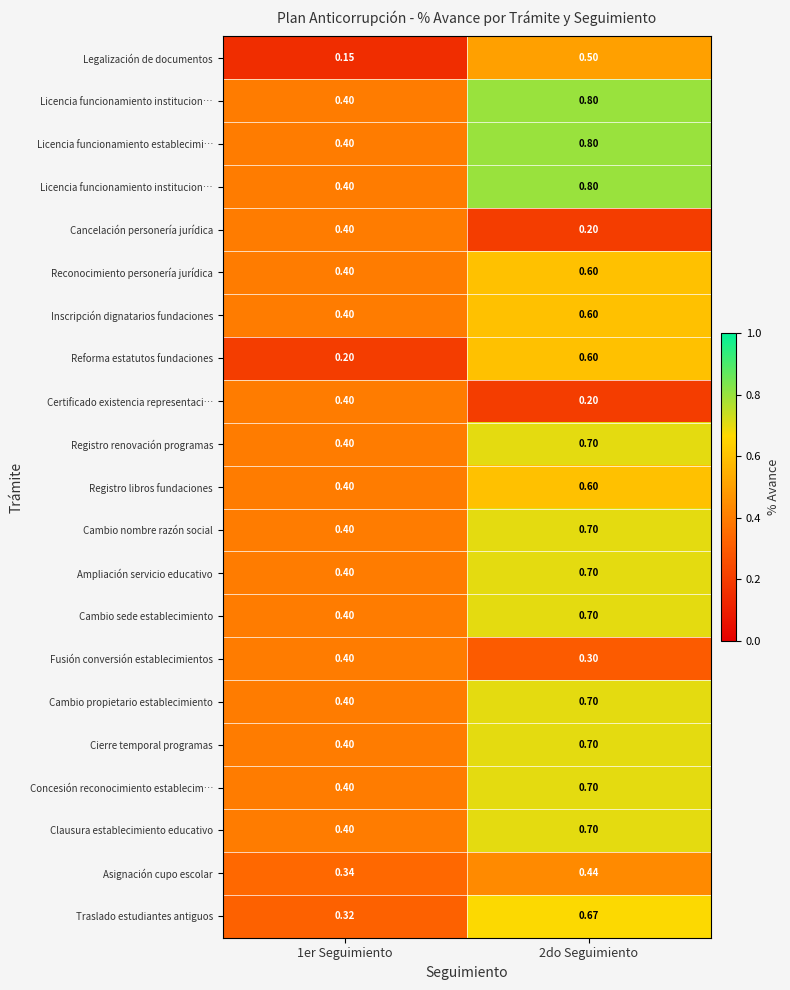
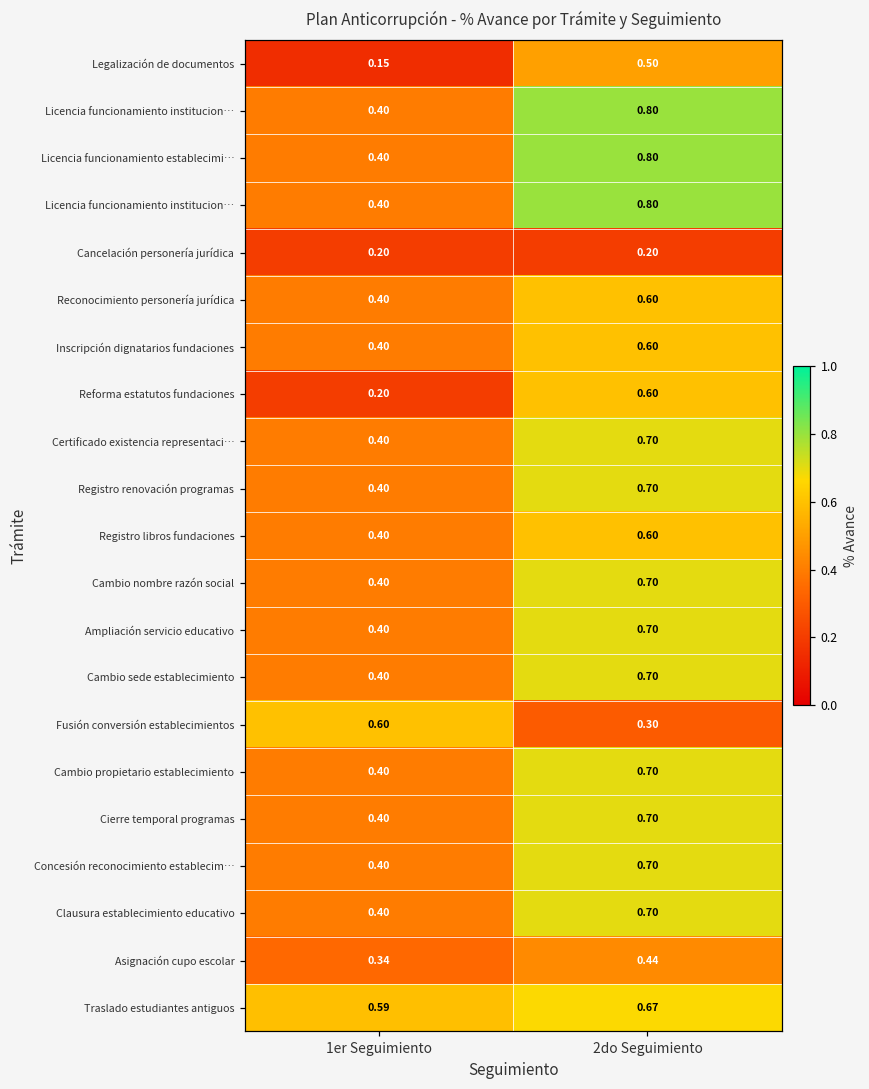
  {
    "Legalización de documentos": {
      "1er Seguimiento": 0.15,
      "2do Seguimiento": 0.50
    },
    "Licencia funcionamiento establecimi…": {
      "1er Seguimiento": 0.40,
      "2do Seguimiento": 0.80
    },
    "Cancelación personería jurídica": {
-     "1er Seguimiento": 0.40,
+     "1er Seguimiento": 0.20,
      "2do Seguimiento": 0.20
    },
    "Reconocimiento personería jurídica": {
      "1er Seguimiento": 0.40,
      "2do Seguimiento": 0.60
    },
    "Inscripción dignatarios fundaciones": {
      "1er Seguimiento": 0.40,
      "2do Seguimiento": 0.60
    },
    "Reforma estatutos fundaciones": {
      "1er Seguimiento": 0.20,
      "2do Seguimiento": 0.60
    },
    "Certificado existencia representaci…": {
      "1er Seguimiento": 0.40,
-     "2do Seguimiento": 0.20
+     "2do Seguimiento": 0.70
    },
    "Registro renovación programas": {
      "1er Seguimiento": 0.40,
      "2do Seguimiento": 0.70
    },
    "Registro libros fundaciones": {
      "1er Seguimiento": 0.40,
      "2do Seguimiento": 0.60
    },
    "Cambio nombre razón social": {
      "1er Seguimiento": 0.40,
      "2do Seguimiento": 0.70
    },
    "Ampliación servicio educativo": {
      "1er Seguimiento": 0.40,
      "2do Seguimiento": 0.70
    },
    "Cambio sede establecimiento": {
      "1er Seguimiento": 0.40,
      "2do Seguimiento": 0.70
    },
    "Fusión conversión establecimientos": {
-     "1er Seguimiento": 0.40,
+     "1er Seguimiento": 0.60,
      "2do Seguimiento": 0.30
    },
    "Cambio propietario establecimiento": {
      "1er Seguimiento": 0.40,
      "2do Seguimiento": 0.70
    },
    "Cierre temporal programas": {
      "1er Seguimiento": 0.40,
      "2do Seguimiento": 0.70
    },
    "Concesión reconocimiento establecim…": {
      "1er Seguimiento": 0.40,
      "2do Seguimiento": 0.70
    },
    "Clausura establecimiento educativo": {
      "1er Seguimiento": 0.40,
      "2do Seguimiento": 0.70
    },
    "Asignación cupo escolar": {
      "1er Seguimiento": 0.34,
      "2do Seguimiento": 0.44
    },
    "Traslado estudiantes antiguos": {
-     "1er Seguimiento": 0.32,
+     "1er Seguimiento": 0.59,
      "2do Seguimiento": 0.67
    }
  }
